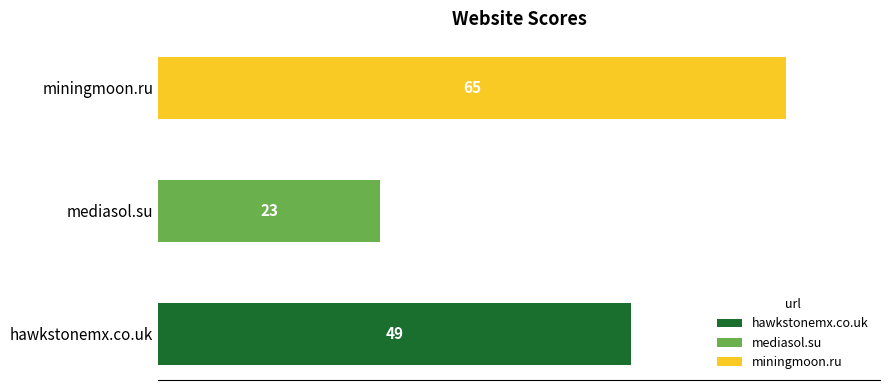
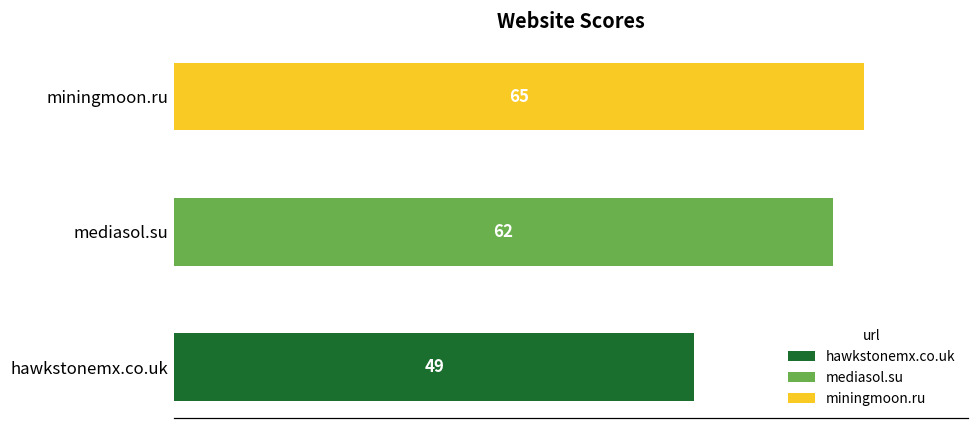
  {
    "miningmoon.ru": 65,
-   "mediasol.su": 23,
+   "mediasol.su": 62,
    "hawkstonemx.co.uk": 49
  }
